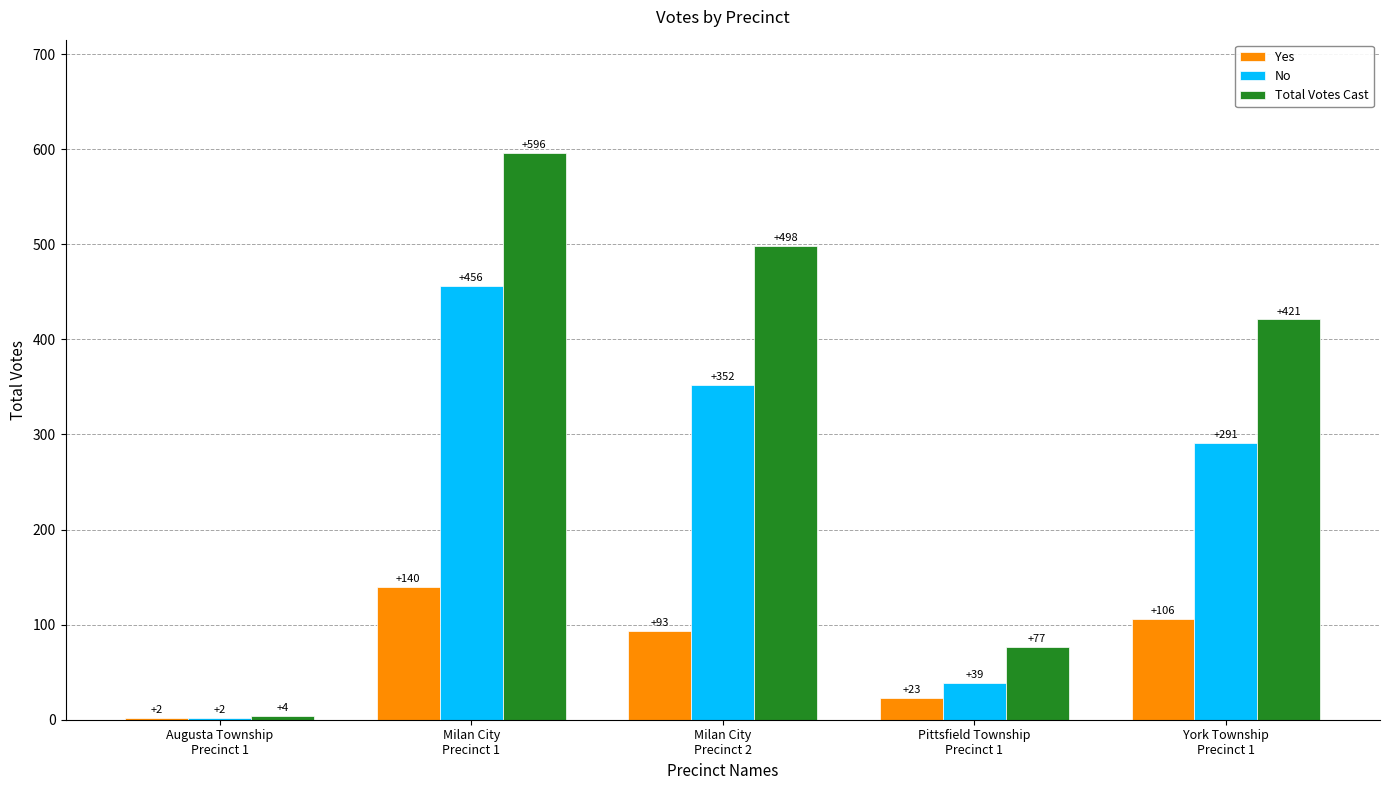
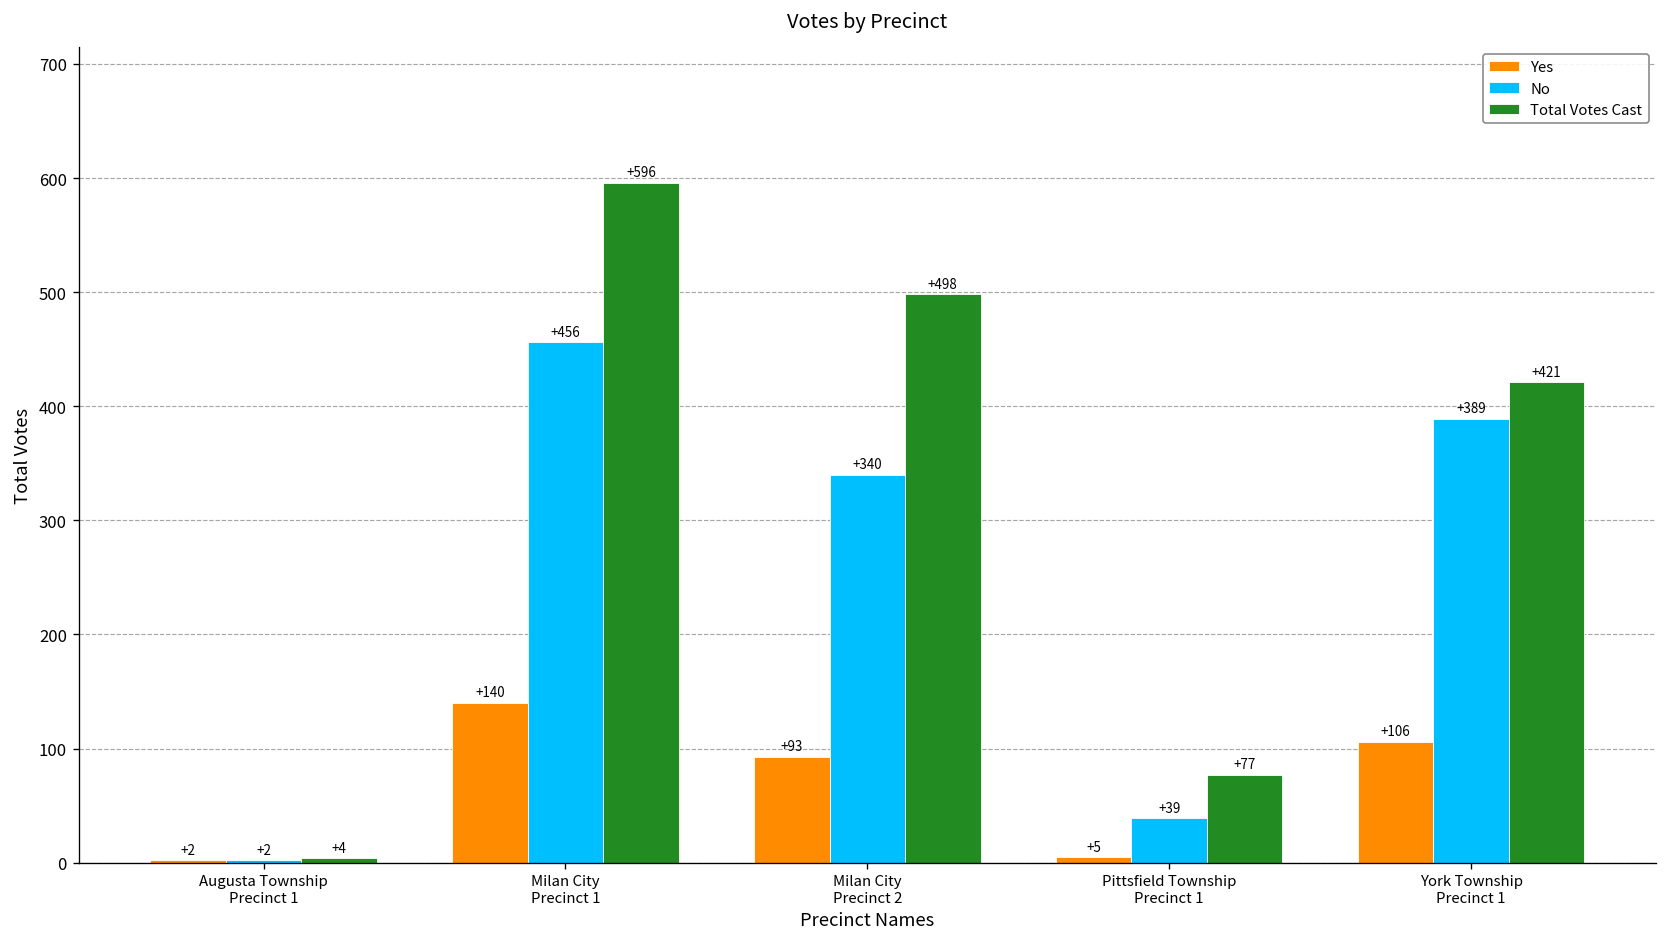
  {
    "Yes": {
      "Augusta Township Precinct 1": "+2",
      "Milan City Precinct 1": "+140",
      "Milan City Precinct 2": "+93",
-     "Pittsfield Township Precinct 1": "+23",
+     "Pittsfield Township Precinct 1": "+5",
      "York Township Precinct 1": "+106"
    },
    "No": {
      "Augusta Township Precinct 1": "+2",
      "Milan City Precinct 1": "+456",
-     "Milan City Precinct 2": "+352",
+     "Milan City Precinct 2": "+340",
      "Pittsfield Township Precinct 1": "+39",
-     "York Township Precinct 1": "+291"
+     "York Township Precinct 1": "+389"
    },
    "Total Votes Cast": {
      "Augusta Township Precinct 1": "+4",
      "Milan City Precinct 1": "+596",
      "Milan City Precinct 2": "+498",
      "Pittsfield Township Precinct 1": "+77",
      "York Township Precinct 1": "+421"
    }
  }
